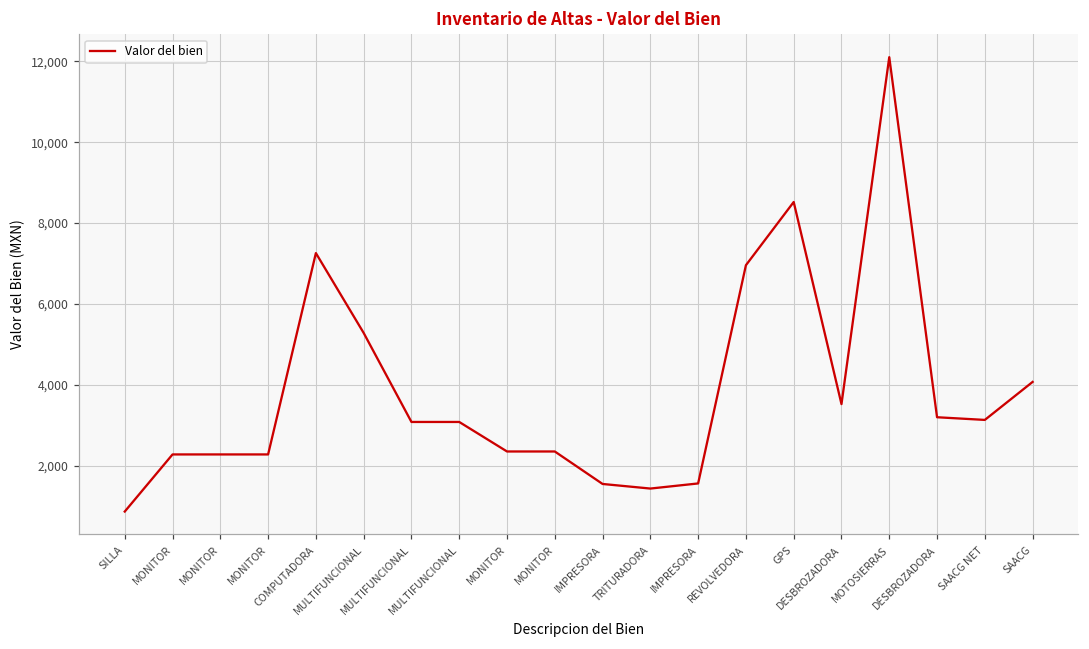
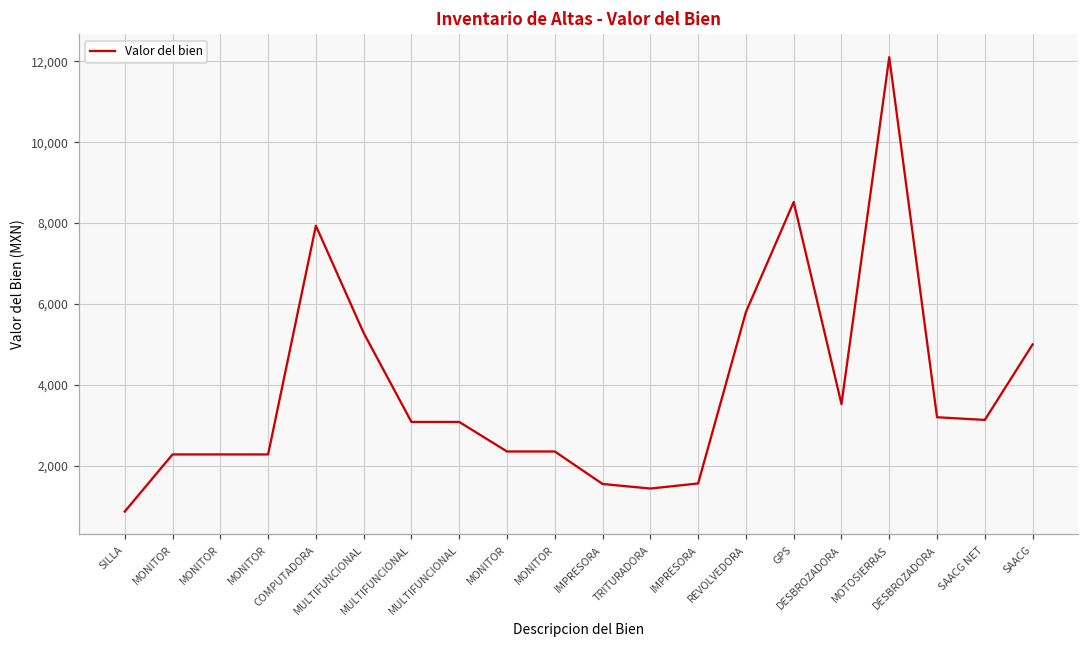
  {
    "SILLA": "900",
-   "COMPUTADORA": "7,300",
+   "COMPUTADORA": "7,900",
    "TRITURADORA": "1,400",
-   "REVOLVEDORA": "7,000",
+   "REVOLVEDORA": "5,800",
    "GPS": "8,500",
    "MOTOSIERRAS": "12,100",
    "SAACG NET": "3,100",
-   "SAACG": "4,100"
+   "SAACG": "5,000"
  }
